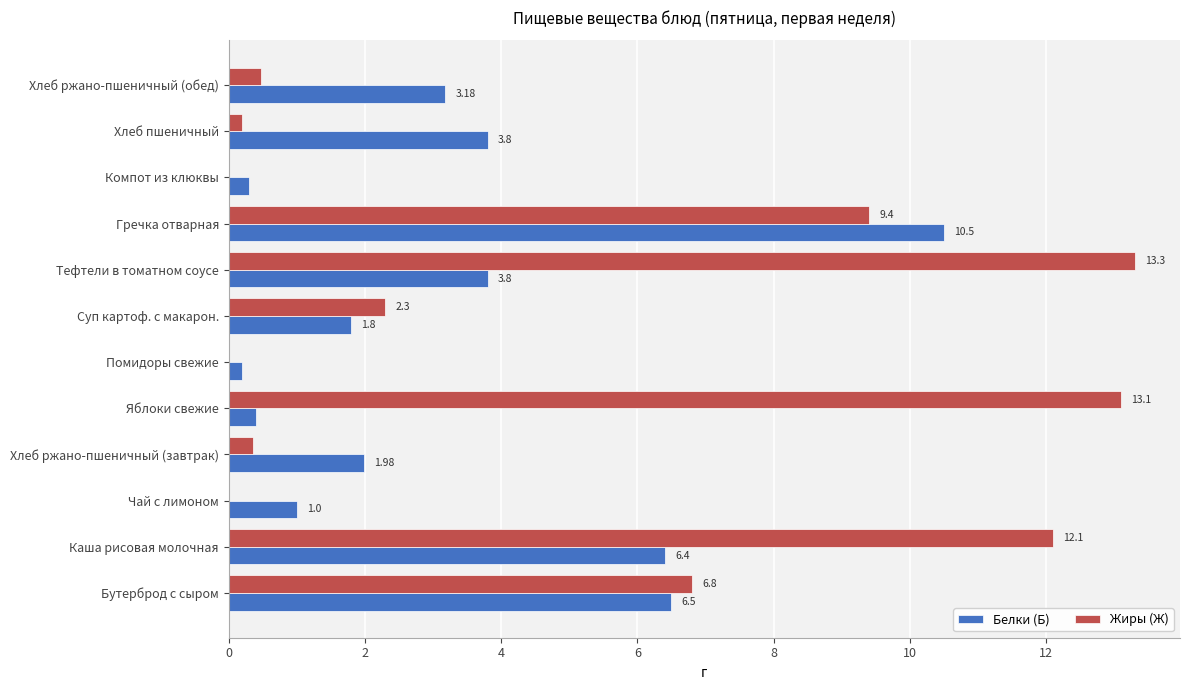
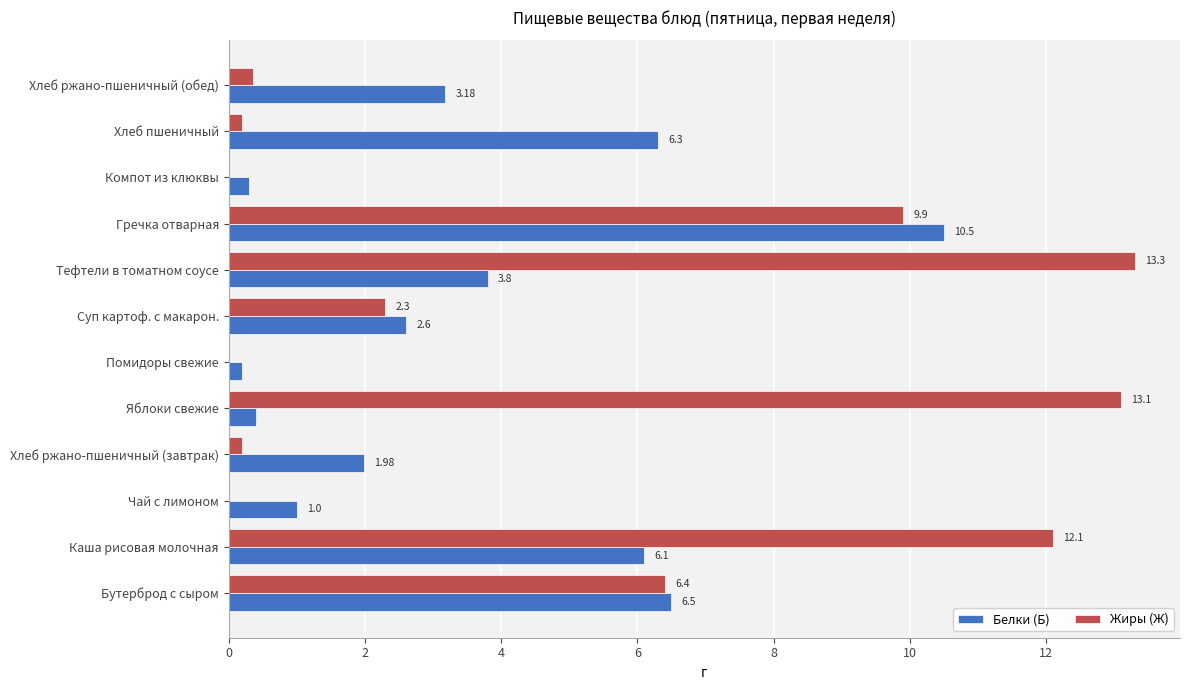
  {
    "Белки (Б)": {
      "Хлеб ржано-пшеничный (обед)": 3.18,
-     "Хлеб пшеничный": 3.8,
+     "Хлеб пшеничный": 6.3,
      "Гречка отварная": 10.5,
      "Тефтели в томатном соусе": 3.8,
-     "Суп картоф. с макарон.": 1.8,
+     "Суп картоф. с макарон.": 2.6,
      "Хлеб ржано-пшеничный (завтрак)": 1.98,
      "Чай с лимоном": 1.0,
-     "Каша рисовая молочная": 6.4,
+     "Каша рисовая молочная": 6.1,
      "Бутерброд с сыром": 6.5
    },
    "Жиры (Ж)": {
-     "Хлеб ржано-пшеничный (обед)": 0.5,
-     "Гречка отварная": 9.4,
+     "Хлеб ржано-пшеничный (обед)": 0.4,
+     "Гречка отварная": 9.9,
      "Тефтели в томатном соусе": 13.3,
      "Суп картоф. с макарон.": 2.3,
      "Яблоки свежие": 13.1,
-     "Хлеб ржано-пшеничный (завтрак)": 0.4,
+     "Хлеб ржано-пшеничный (завтрак)": 0.2,
      "Каша рисовая молочная": 12.1,
-     "Бутерброд с сыром": 6.8
+     "Бутерброд с сыром": 6.4
    }
  }
